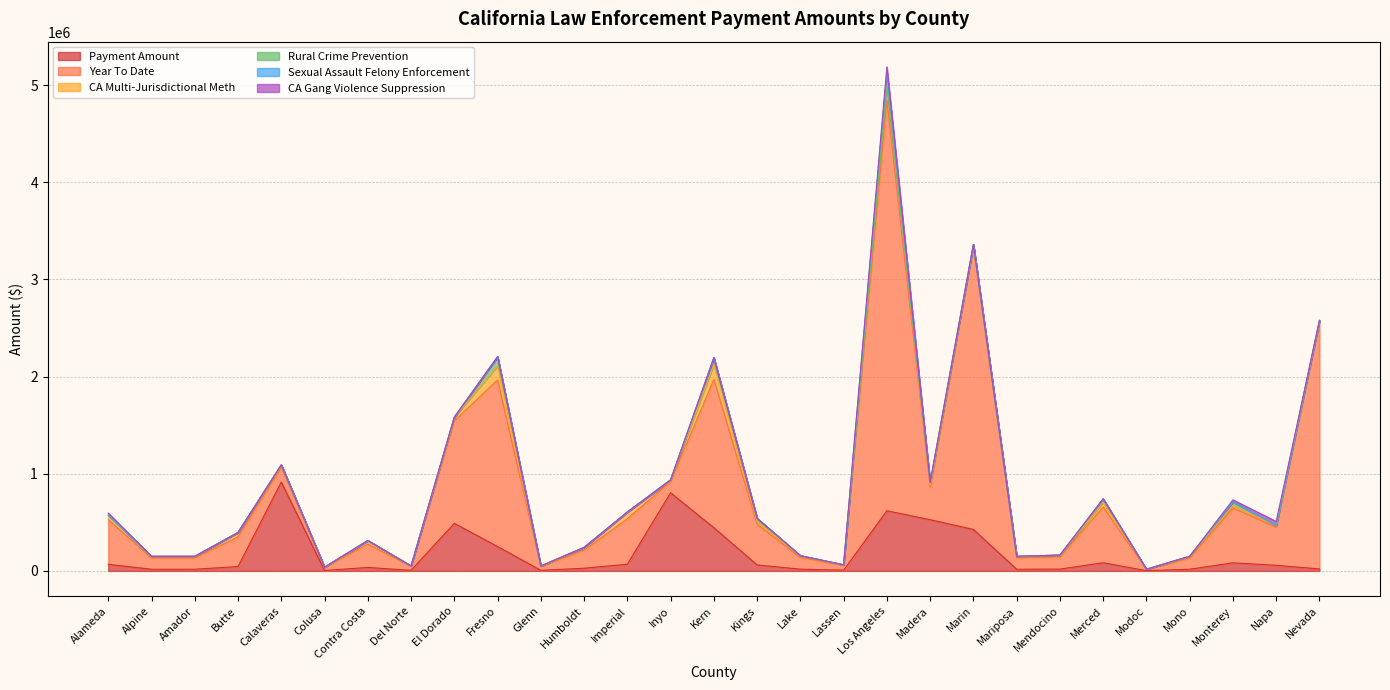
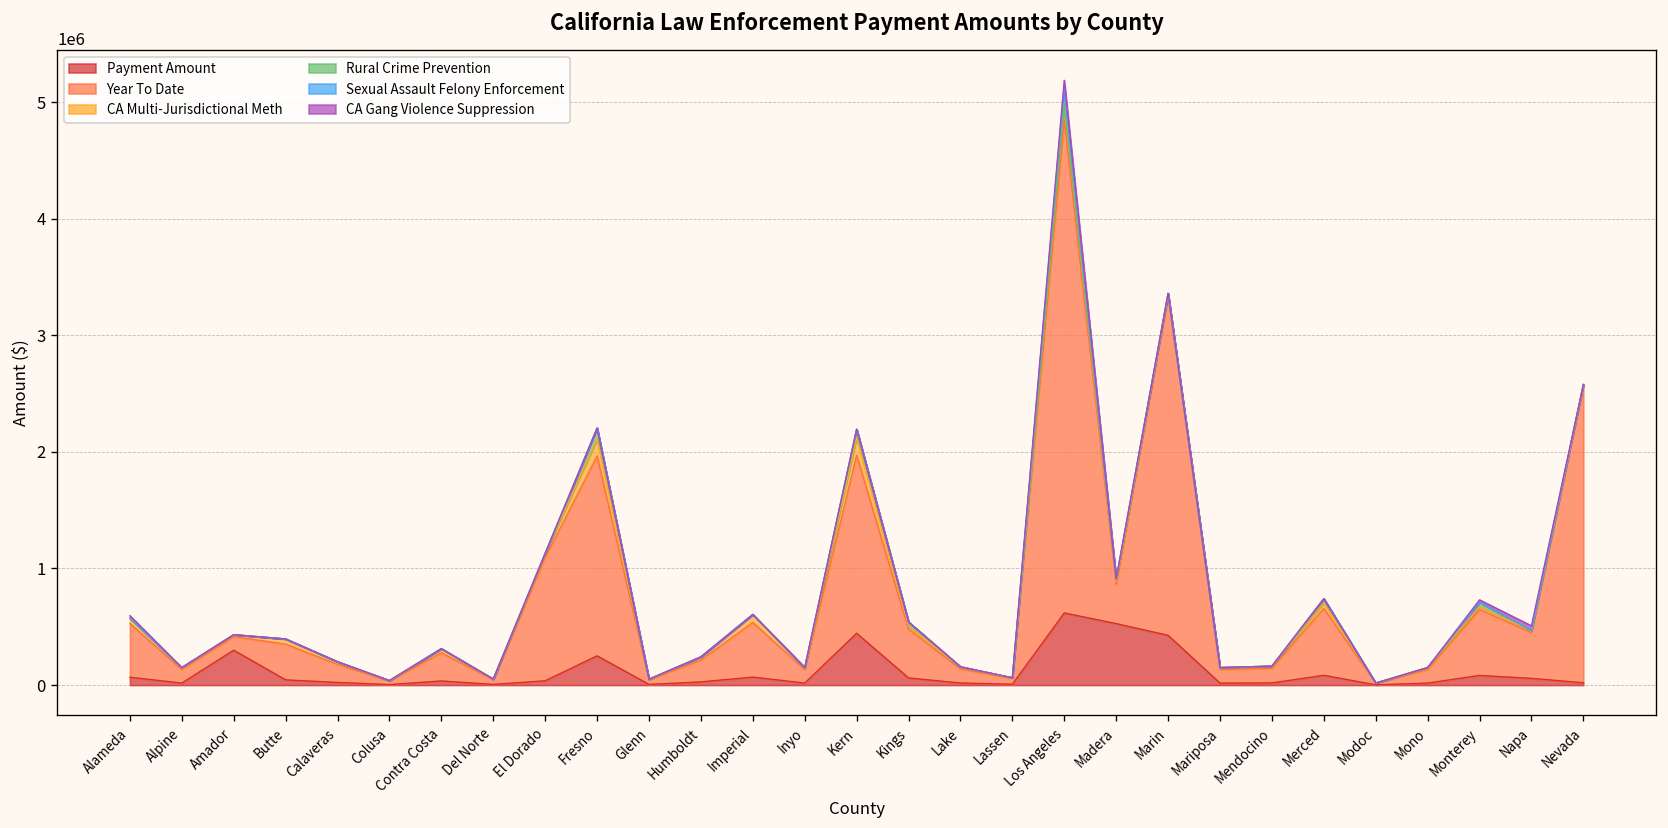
  {
    "Payment Amount": {
      "Alameda": 100000,
      "Alpine": 0,
-     "Amador": 0,
+     "Amador": 300000,
      "Butte": 0,
-     "Calaveras": 900000,
+     "Calaveras": 0,
      "Colusa": 0,
      "Contra Costa": 0,
      "Del Norte": 0,
-     "El Dorado": 500000,
+     "El Dorado": 0,
      "Fresno": 300000,
      "Glenn": 0,
      "Humboldt": 0,
      "Imperial": 100000,
-     "Inyo": 800000,
+     "Inyo": 0,
      "Kern": 400000,
      "Kings": 100000,
      "Lake": 0,
      "Lassen": 0,
      "Los Angeles": 600000,
      "Madera": 500000,
      "Marin": 400000,
      "Mariposa": 0,
      "Mendocino": 0,
      "Merced": 100000,
      "Mono": 0,
      "Monterey": 100000,
      "Napa": 100000,
      "Nevada": 0
    },
    "Year To Date": {
      "Alameda": 500000,
      "Butte": 300000,
      "Contra Costa": 200000,
      "El Dorado": 1100000,
      "Fresno": 1700000,
      "Humboldt": 200000,
      "Imperial": 500000,
      "Kern": 1500000,
      "Kings": 400000,
      "Los Angeles": 4200000,
      "Madera": 300000,
      "Merced": 600000
    },
    "CA Multi-Jurisdictional Meth": {
      "Fresno": 100000,
      "Kern": 200000,
      "Kings": 0,
      "Merced": 0
    },
    "Sexual Assault Felony Enforcement": {
      "Los Angeles": 100000
    },
    "CA Gang Violence Suppression": {
      "Los Angeles": 0,
      "Napa": 0
    }
  }
